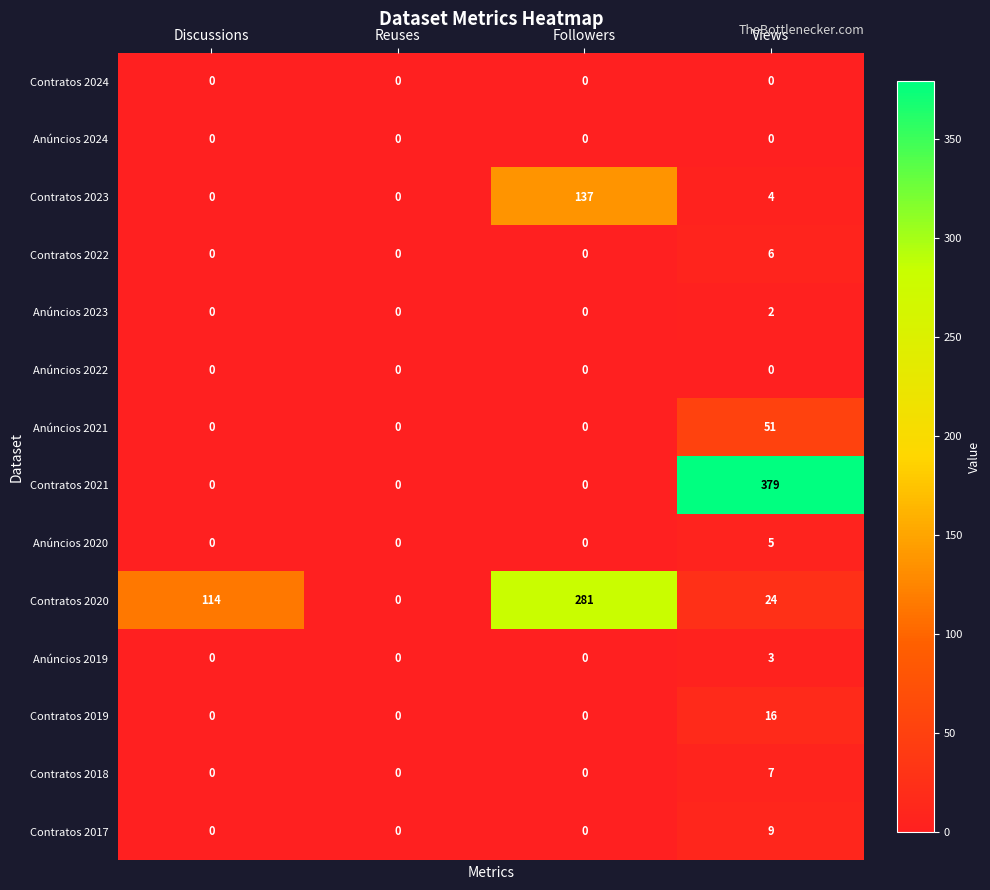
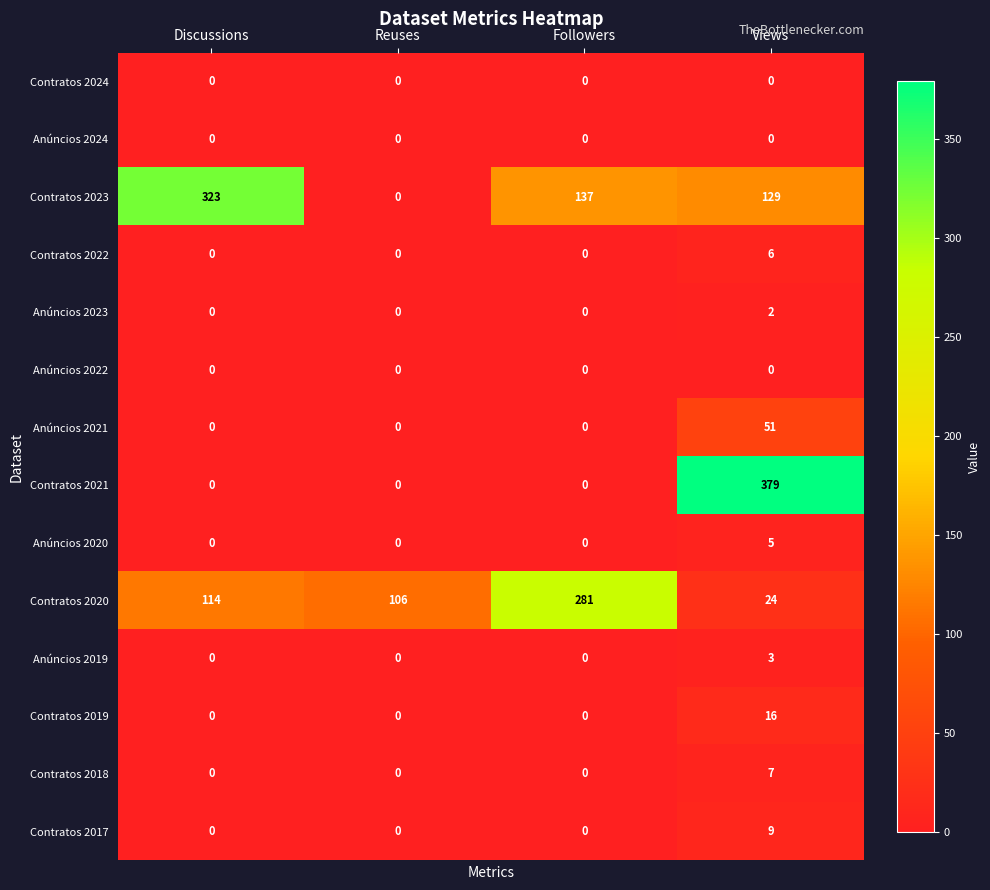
  {
    "Contratos 2024": {
      "Discussions": 0,
      "Reuses": 0,
      "Followers": 0,
      "Views": 0
    },
    "Anúncios 2024": {
      "Discussions": 0,
      "Reuses": 0,
      "Followers": 0,
      "Views": 0
    },
    "Contratos 2023": {
-     "Discussions": 0,
+     "Discussions": 323,
      "Reuses": 0,
      "Followers": 137,
-     "Views": 4
+     "Views": 129
    },
    "Contratos 2022": {
      "Discussions": 0,
      "Reuses": 0,
      "Followers": 0,
      "Views": 6
    },
    "Anúncios 2023": {
      "Discussions": 0,
      "Reuses": 0,
      "Followers": 0,
      "Views": 2
    },
    "Anúncios 2022": {
      "Discussions": 0,
      "Reuses": 0,
      "Followers": 0,
      "Views": 0
    },
    "Anúncios 2021": {
      "Discussions": 0,
      "Reuses": 0,
      "Followers": 0,
      "Views": 51
    },
    "Contratos 2021": {
      "Discussions": 0,
      "Reuses": 0,
      "Followers": 0,
      "Views": 379
    },
    "Anúncios 2020": {
      "Discussions": 0,
      "Reuses": 0,
      "Followers": 0,
      "Views": 5
    },
    "Contratos 2020": {
      "Discussions": 114,
-     "Reuses": 0,
+     "Reuses": 106,
      "Followers": 281,
      "Views": 24
    },
    "Anúncios 2019": {
      "Discussions": 0,
      "Reuses": 0,
      "Followers": 0,
      "Views": 3
    },
    "Contratos 2019": {
      "Discussions": 0,
      "Reuses": 0,
      "Followers": 0,
      "Views": 16
    },
    "Contratos 2018": {
      "Discussions": 0,
      "Reuses": 0,
      "Followers": 0,
      "Views": 7
    },
    "Contratos 2017": {
      "Discussions": 0,
      "Reuses": 0,
      "Followers": 0,
      "Views": 9
    }
  }
